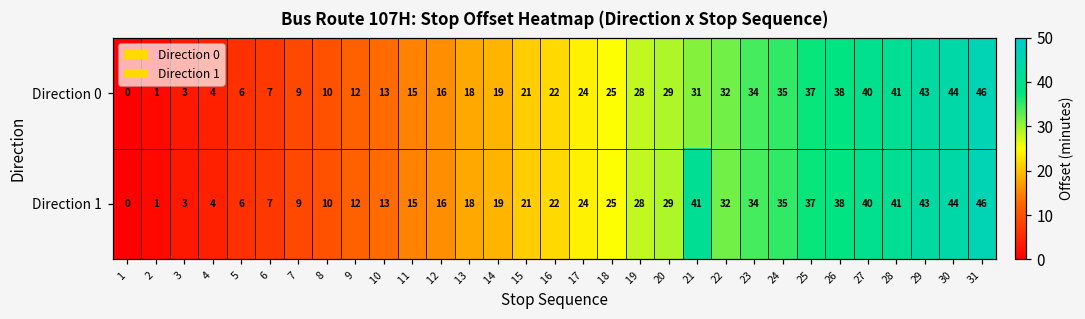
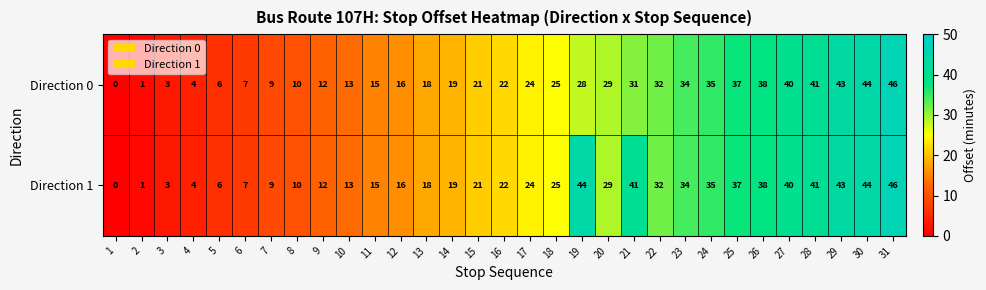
  {
    "Direction 0": {
      "1": 0,
      "2": 1,
      "3": 3,
      "4": 4,
      "5": 6,
      "6": 7,
      "7": 9,
      "8": 10,
      "9": 12,
      "10": 13,
      "11": 15,
      "12": 16,
      "13": 18,
      "14": 19,
      "15": 21,
      "16": 22,
      "17": 24,
      "18": 25,
      "19": 28,
      "20": 29,
      "21": 31,
      "22": 32,
      "23": 34,
      "24": 35,
      "25": 37,
      "26": 38,
      "27": 40,
      "28": 41,
      "29": 43,
      "30": 44,
      "31": 46
    },
    "Direction 1": {
      "1": 0,
      "2": 1,
      "3": 3,
      "4": 4,
      "5": 6,
      "6": 7,
      "7": 9,
      "8": 10,
      "9": 12,
      "10": 13,
      "11": 15,
      "12": 16,
      "13": 18,
      "14": 19,
      "15": 21,
      "16": 22,
      "17": 24,
      "18": 25,
-     "19": 28,
+     "19": 44,
      "20": 29,
      "21": 41,
      "22": 32,
      "23": 34,
      "24": 35,
      "25": 37,
      "26": 38,
      "27": 40,
      "28": 41,
      "29": 43,
      "30": 44,
      "31": 46
    }
  }
